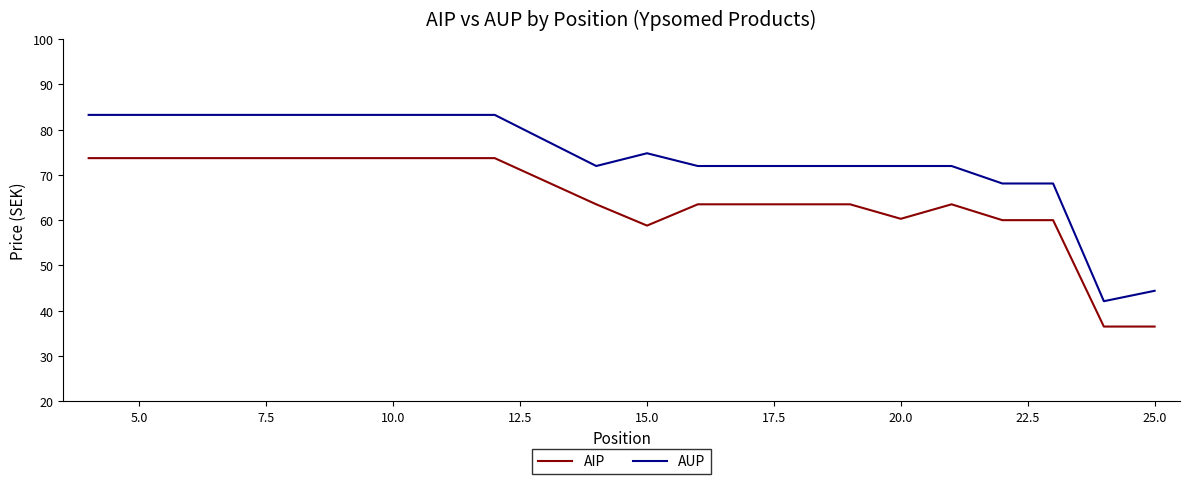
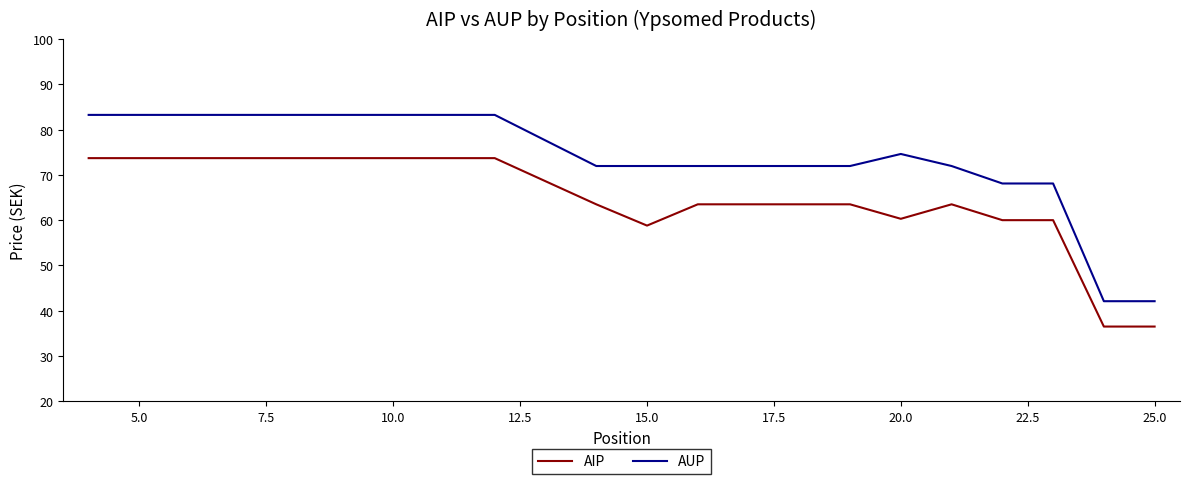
  {
    "AIP": {
      "10.0": 74,
      "15.0": 59,
      "20.0": 60,
      "25.0": 37
    },
    "AUP": {
      "10.0": 83,
-     "15.0": 75,
-     "20.0": 72,
-     "25.0": 44
+     "15.0": 72,
+     "20.0": 75,
+     "25.0": 42
    }
  }
